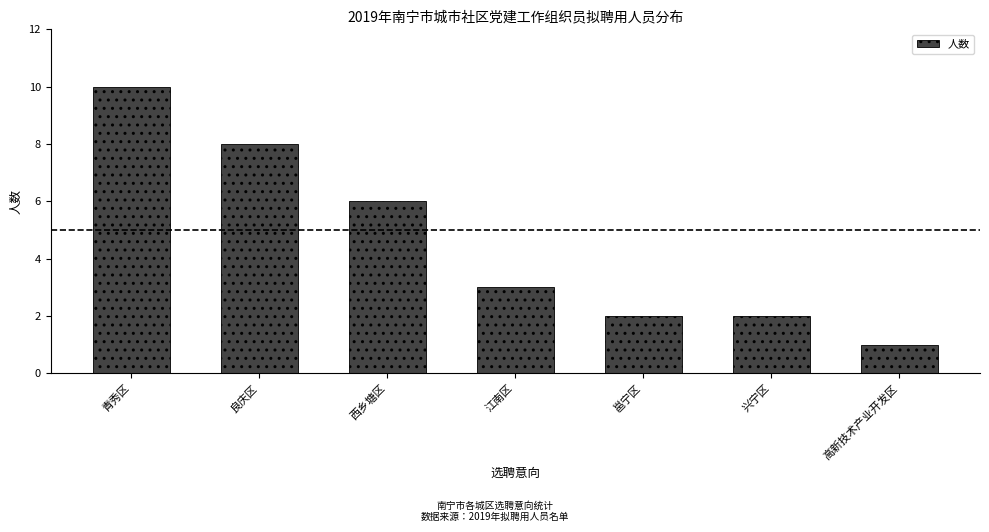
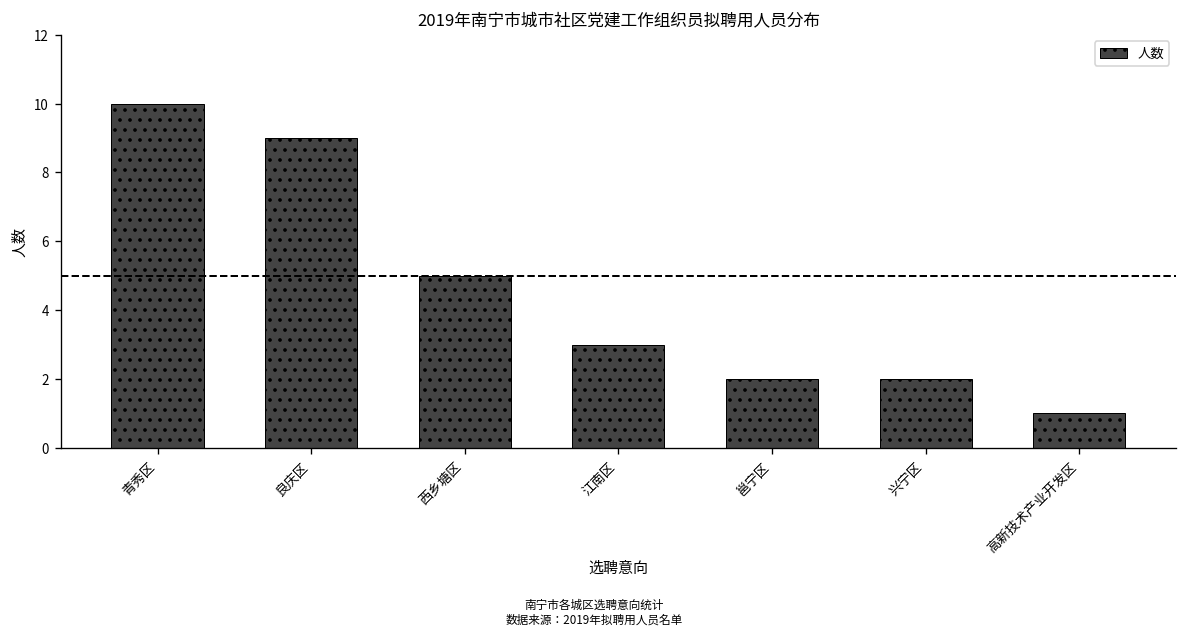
  {
    "青秀区": 10,
-   "良庆区": 8,
-   "西乡塘区": 6,
+   "良庆区": 9,
+   "西乡塘区": 5,
    "江南区": 3,
    "邕宁区": 2,
    "兴宁区": 2,
    "高新技术产业开发区": 1
  }
